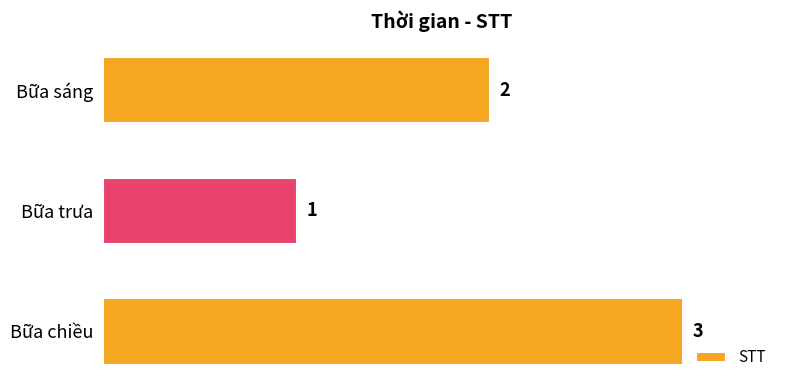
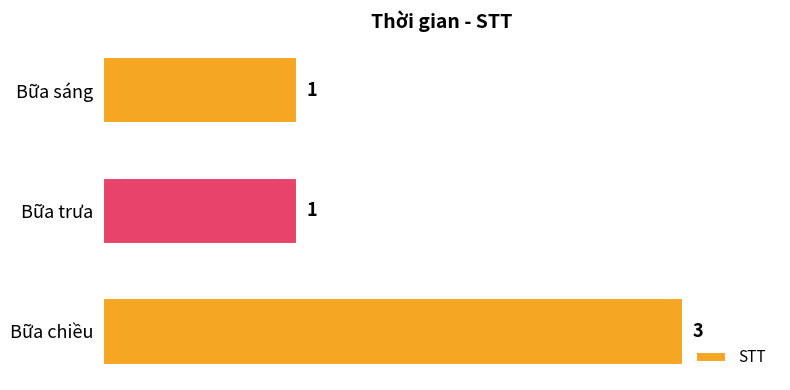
  {
-   "Bữa sáng": 2,
+   "Bữa sáng": 1,
    "Bữa trưa": 1,
    "Bữa chiều": 3
  }
